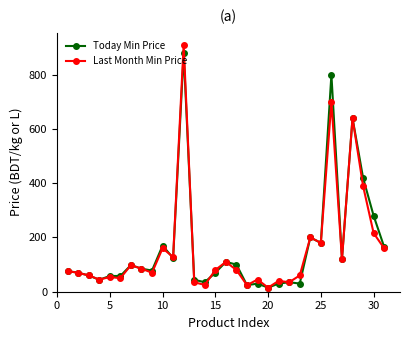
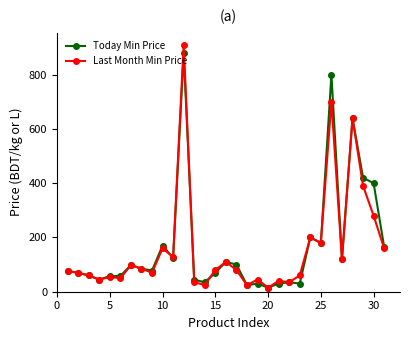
  {
    "Today Min Price": {
      "10": 170,
      "15": 70,
-     "30": 280
+     "30": 400
    },
    "Last Month Min Price": {
      "10": 160,
      "15": 80,
-     "30": 220
+     "30": 280
    }
  }
